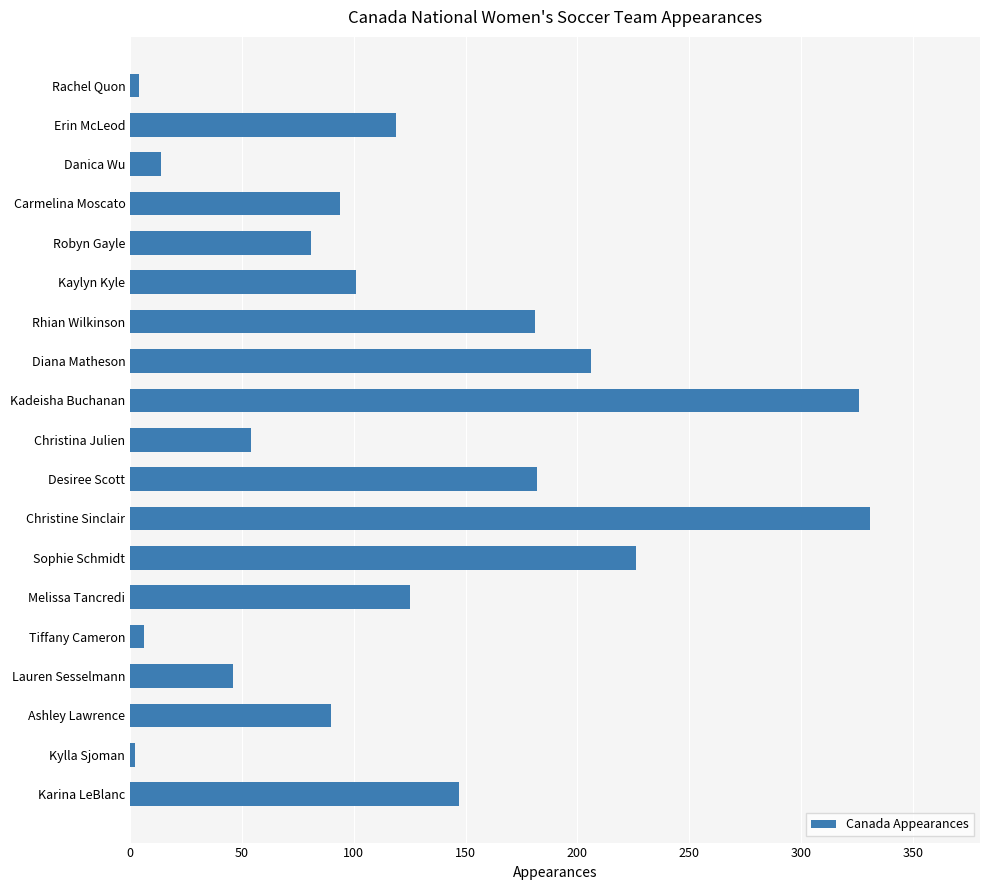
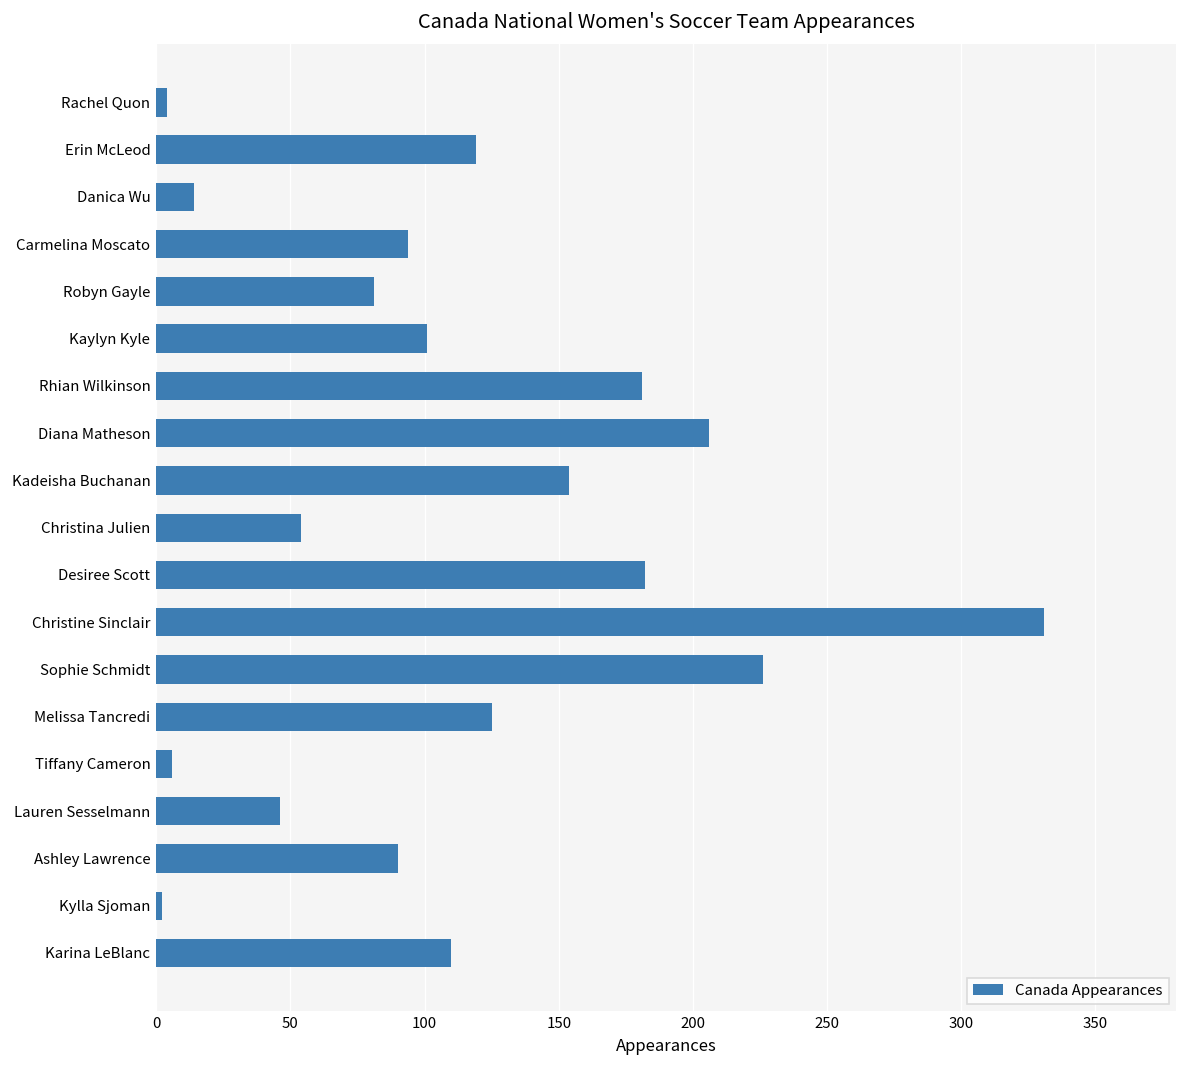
  {
    "Rachel Quon": 4,
    "Erin McLeod": 119,
    "Danica Wu": 14,
    "Carmelina Moscato": 94,
    "Robyn Gayle": 81,
    "Kaylyn Kyle": 101,
    "Rhian Wilkinson": 181,
    "Diana Matheson": 206,
-   "Kadeisha Buchanan": 326,
+   "Kadeisha Buchanan": 154,
    "Christina Julien": 54,
    "Desiree Scott": 182,
    "Christine Sinclair": 331,
    "Sophie Schmidt": 226,
    "Melissa Tancredi": 125,
    "Tiffany Cameron": 6,
    "Lauren Sesselmann": 46,
    "Ashley Lawrence": 90,
    "Kylla Sjoman": 2,
-   "Karina LeBlanc": 147
+   "Karina LeBlanc": 110
  }
